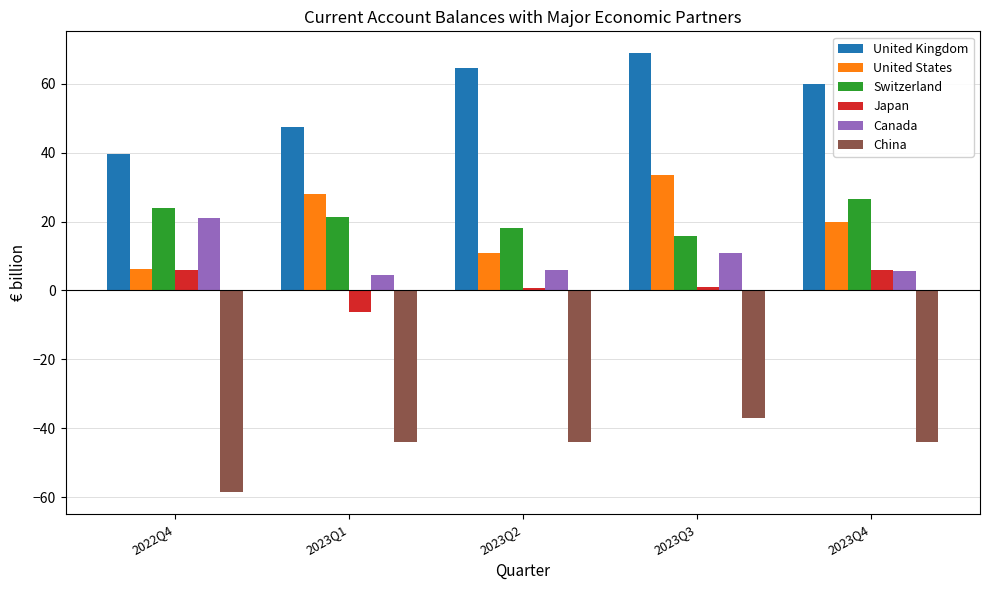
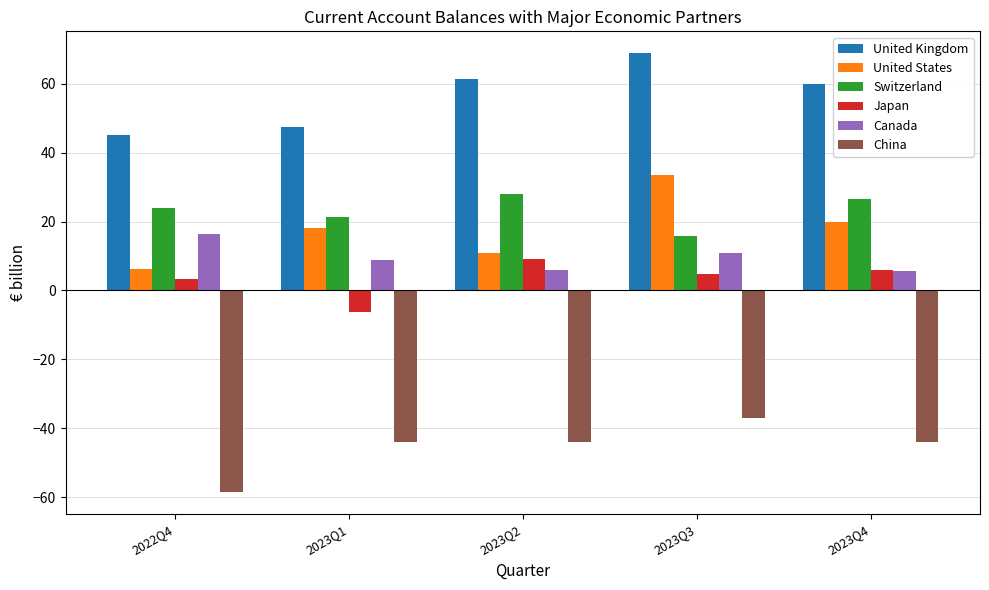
  {
    "United Kingdom": {
-     "2022Q4": 40,
+     "2022Q4": 45,
      "2023Q1": 48,
-     "2023Q2": 64,
+     "2023Q2": 61,
      "2023Q3": 69,
      "2023Q4": 60
    },
    "United States": {
      "2022Q4": 6,
-     "2023Q1": 28,
+     "2023Q1": 18,
      "2023Q2": 11,
      "2023Q3": 34,
      "2023Q4": 20
    },
    "Switzerland": {
      "2022Q4": 24,
      "2023Q1": 21,
-     "2023Q2": 18,
+     "2023Q2": 28,
      "2023Q3": 16,
      "2023Q4": 26
    },
    "Japan": {
-     "2022Q4": 6,
+     "2022Q4": 3,
      "2023Q1": -6,
-     "2023Q2": 1,
-     "2023Q3": 1,
+     "2023Q2": 9,
+     "2023Q3": 5,
      "2023Q4": 6
    },
    "Canada": {
-     "2022Q4": 21,
-     "2023Q1": 5,
+     "2022Q4": 16,
+     "2023Q1": 9,
      "2023Q2": 6,
      "2023Q3": 11,
      "2023Q4": 6
    },
    "China": {
      "2022Q4": -59,
      "2023Q1": -44,
      "2023Q2": -44,
      "2023Q3": -37,
      "2023Q4": -44
    }
  }
